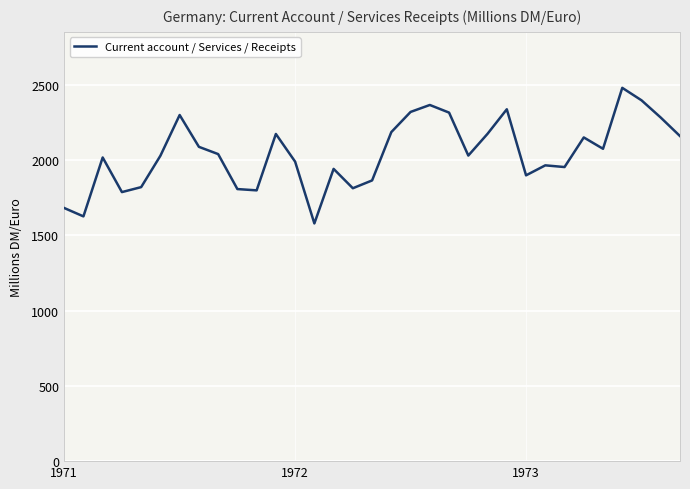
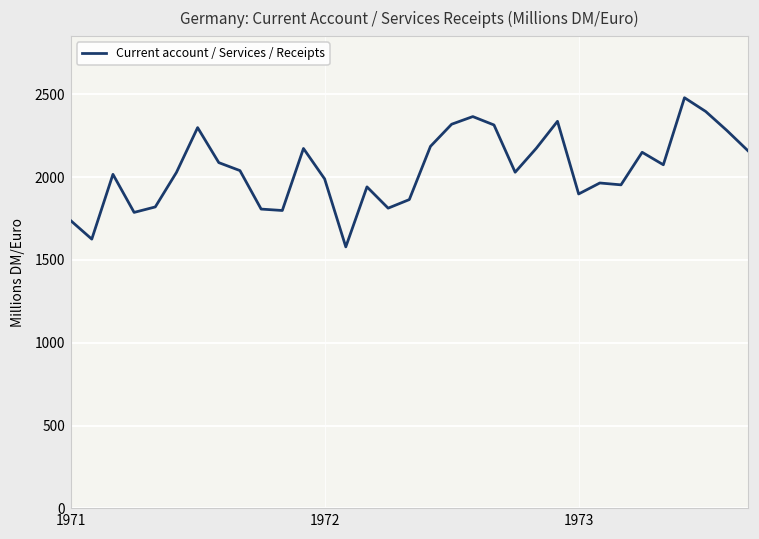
  {
-   "1971": 1680,
+   "1971": 1740,
    "1972": 1990,
    "1973": 1900
  }
